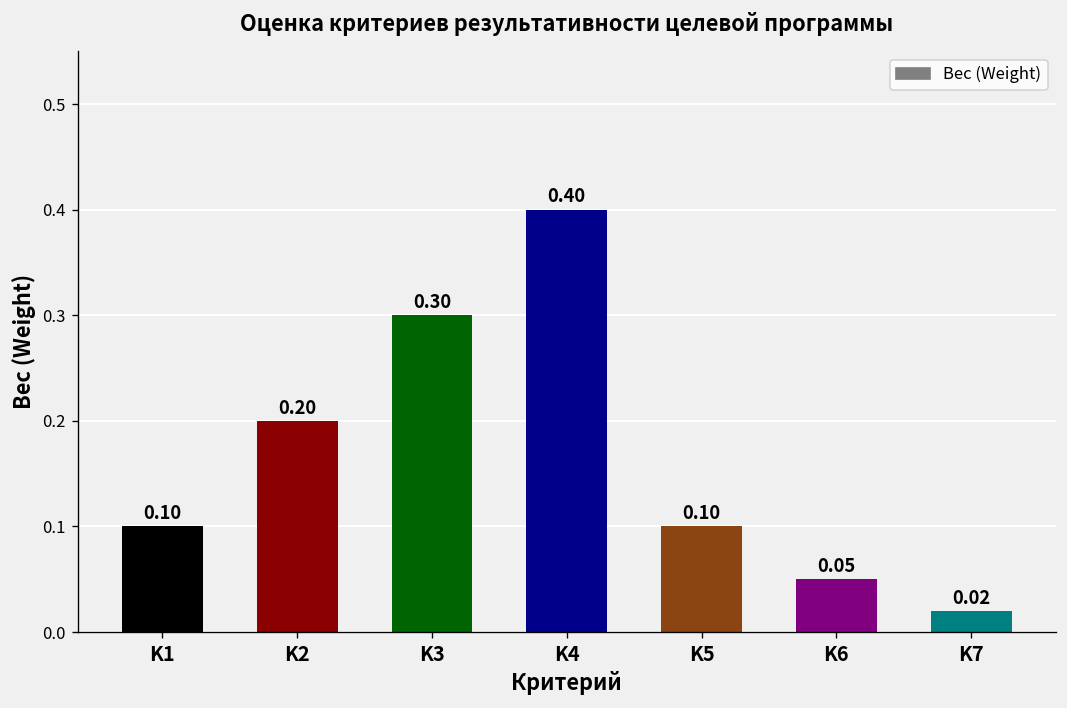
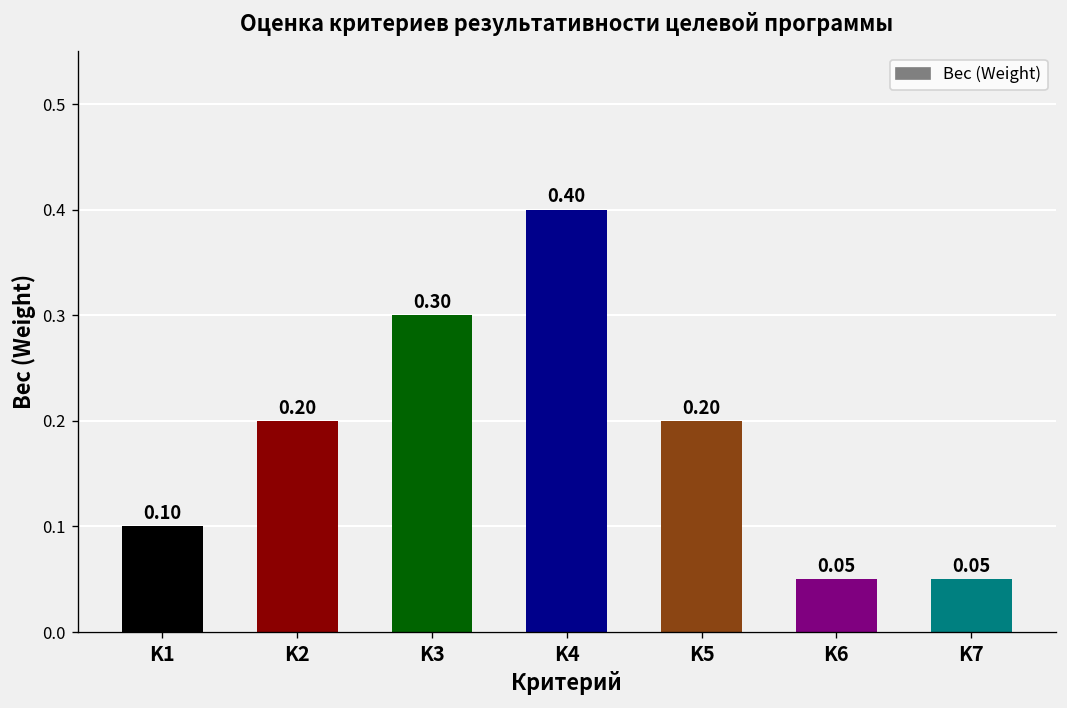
  {
    "K1": 0.10,
    "K2": 0.20,
    "K3": 0.30,
    "K4": 0.40,
-   "K5": 0.10,
+   "K5": 0.20,
    "K6": 0.05,
-   "K7": 0.02
+   "K7": 0.05
  }
